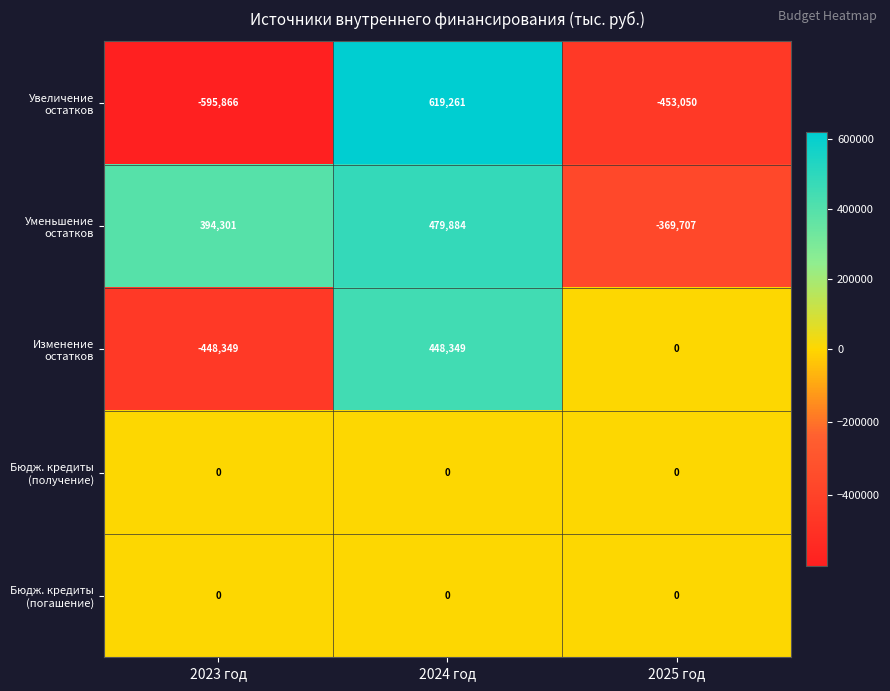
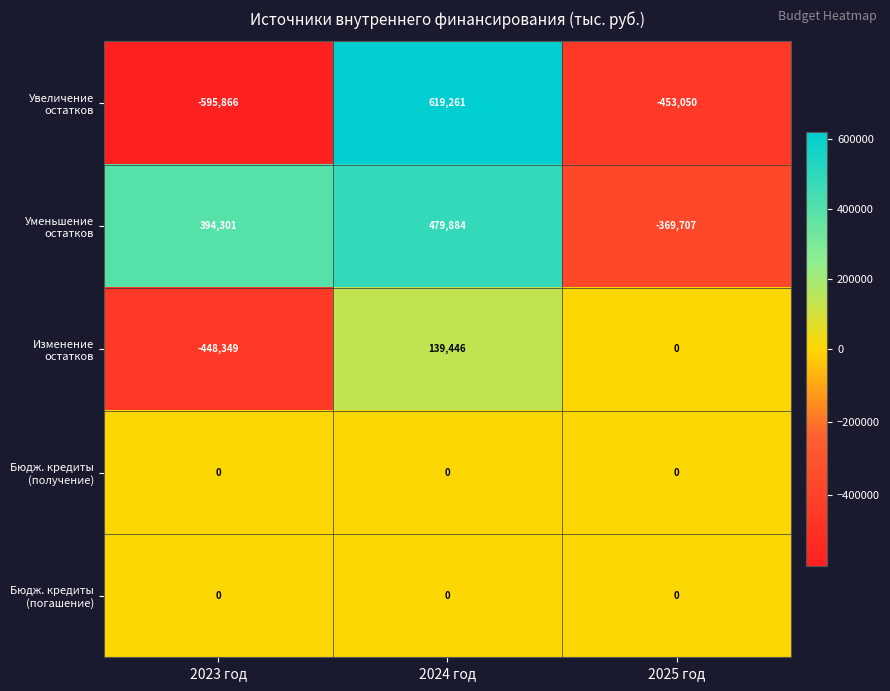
  {
    "Увеличение остатков": {
      "2023 год": "-595,866",
      "2024 год": "619,261",
      "2025 год": "-453,050"
    },
    "Уменьшение остатков": {
      "2023 год": "394,301",
      "2024 год": "479,884",
      "2025 год": "-369,707"
    },
    "Изменение остатков": {
      "2023 год": "-448,349",
-     "2024 год": "448,349",
+     "2024 год": "139,446",
      "2025 год": "0"
    },
    "Бюдж. кредиты (получение)": {
      "2023 год": "0",
      "2024 год": "0",
      "2025 год": "0"
    },
    "Бюдж. кредиты (погашение)": {
      "2023 год": "0",
      "2024 год": "0",
      "2025 год": "0"
    }
  }
